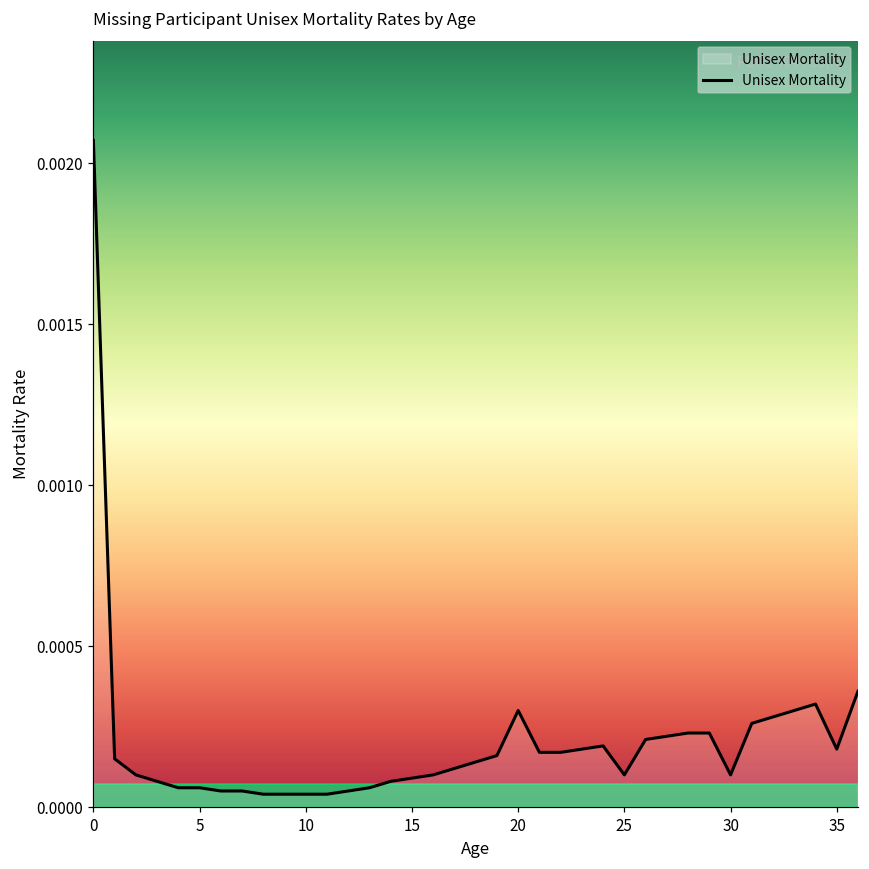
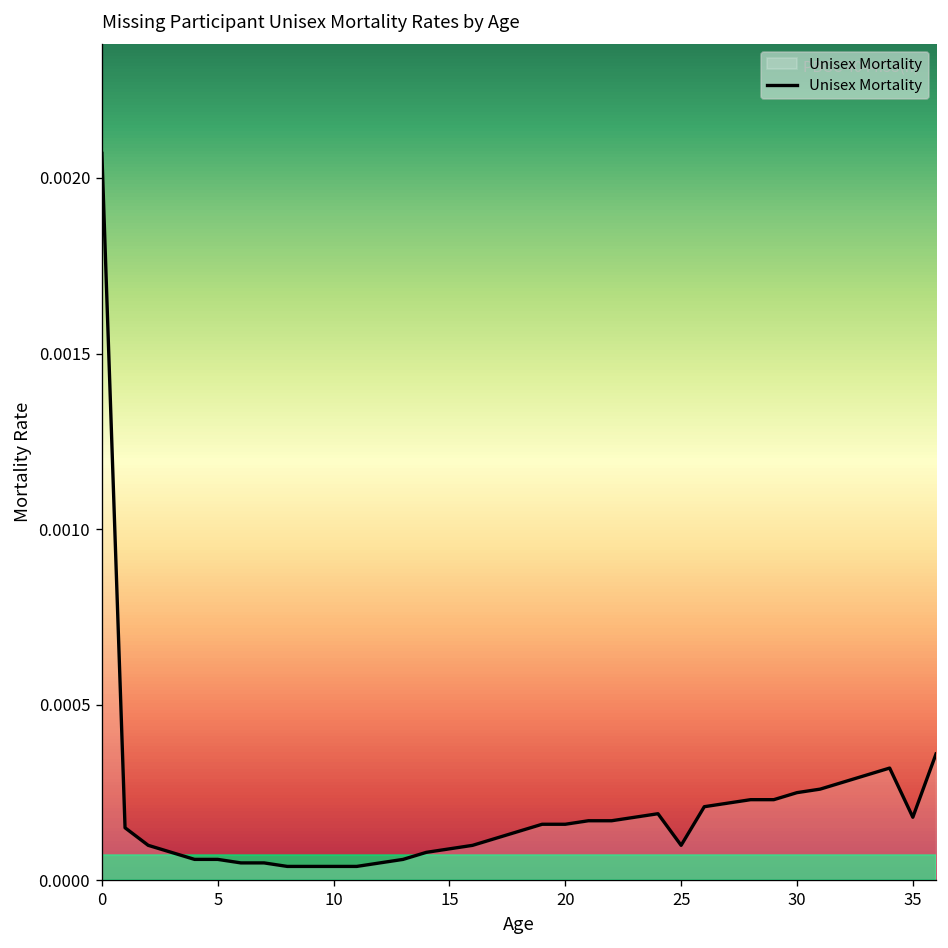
  {
    "0": 0.00207,
    "15": 0.00009,
-   "20": 0.00030,
+   "20": 0.00016,
    "25": 0.00010,
-   "30": 0.00010,
+   "30": 0.00025,
    "35": 0.00018
  }
